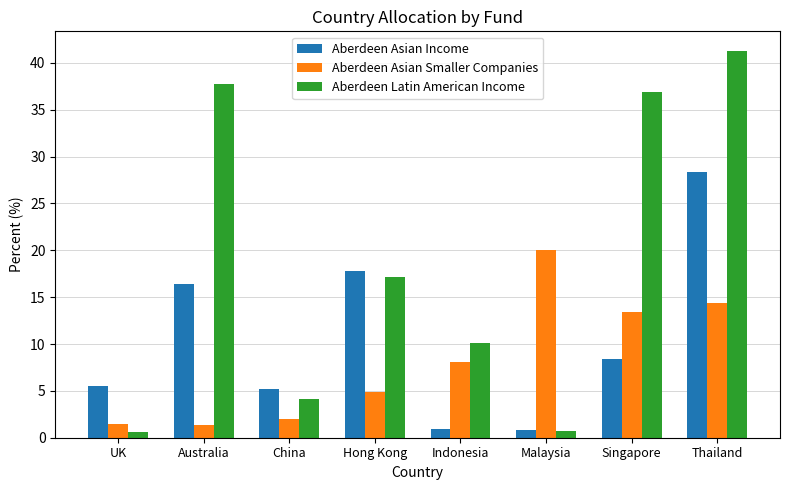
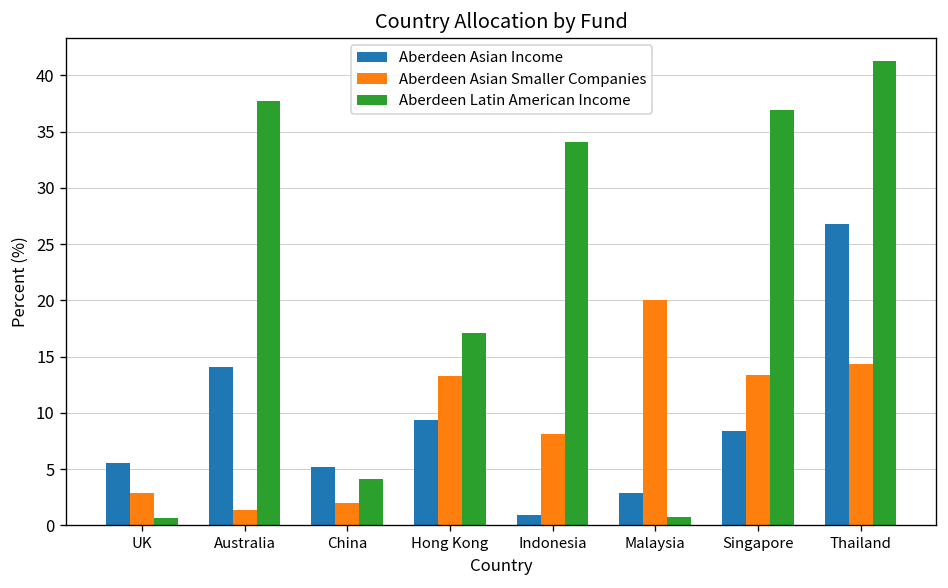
  {
    "Aberdeen Asian Income": {
      "UK": 6,
-     "Australia": 16,
+     "Australia": 14,
      "China": 5,
-     "Hong Kong": 18,
+     "Hong Kong": 9,
      "Indonesia": 1,
-     "Malaysia": 1,
+     "Malaysia": 3,
      "Singapore": 8,
-     "Thailand": 28
+     "Thailand": 27
    },
    "Aberdeen Asian Smaller Companies": {
-     "UK": 1,
+     "UK": 3,
      "Australia": 1,
      "China": 2,
-     "Hong Kong": 5,
+     "Hong Kong": 13,
      "Indonesia": 8,
      "Malaysia": 20,
      "Singapore": 13,
      "Thailand": 14
    },
    "Aberdeen Latin American Income": {
      "UK": 1,
      "Australia": 38,
      "China": 4,
      "Hong Kong": 17,
-     "Indonesia": 10,
+     "Indonesia": 34,
      "Malaysia": 1,
      "Singapore": 37,
      "Thailand": 41
    }
  }
